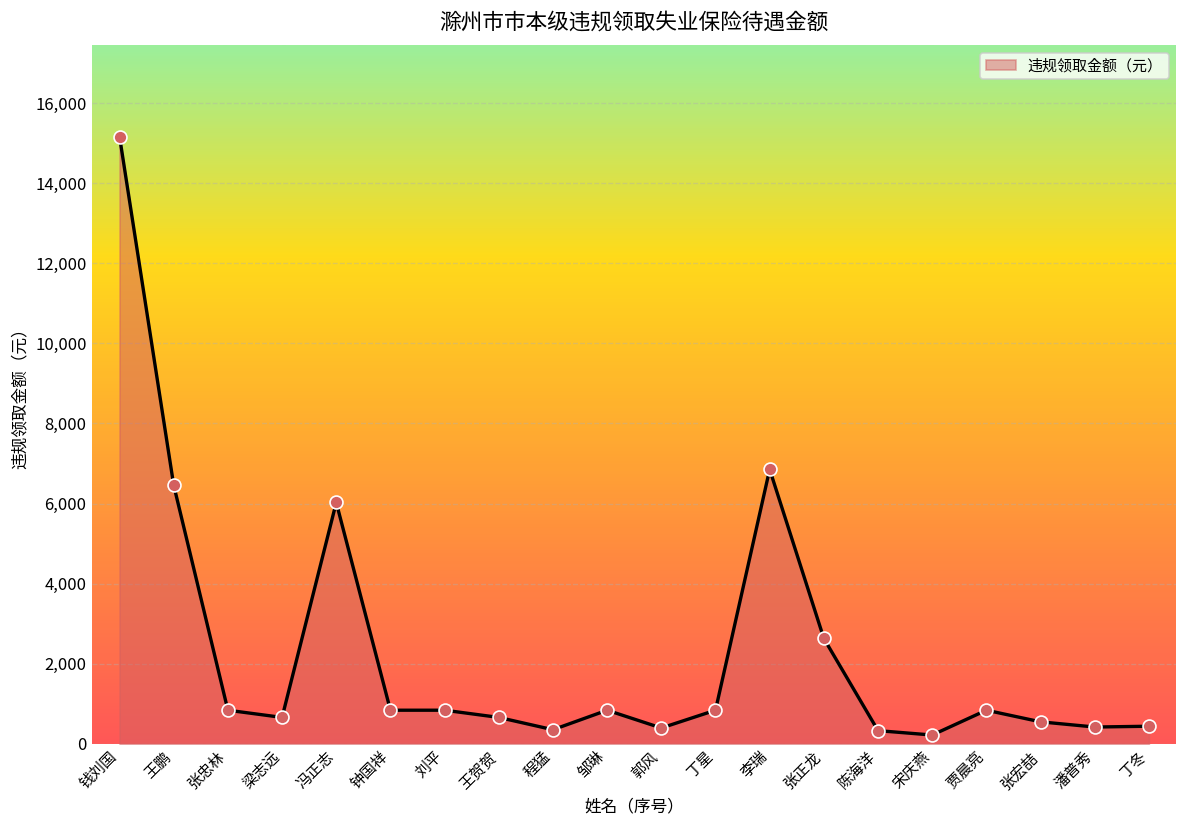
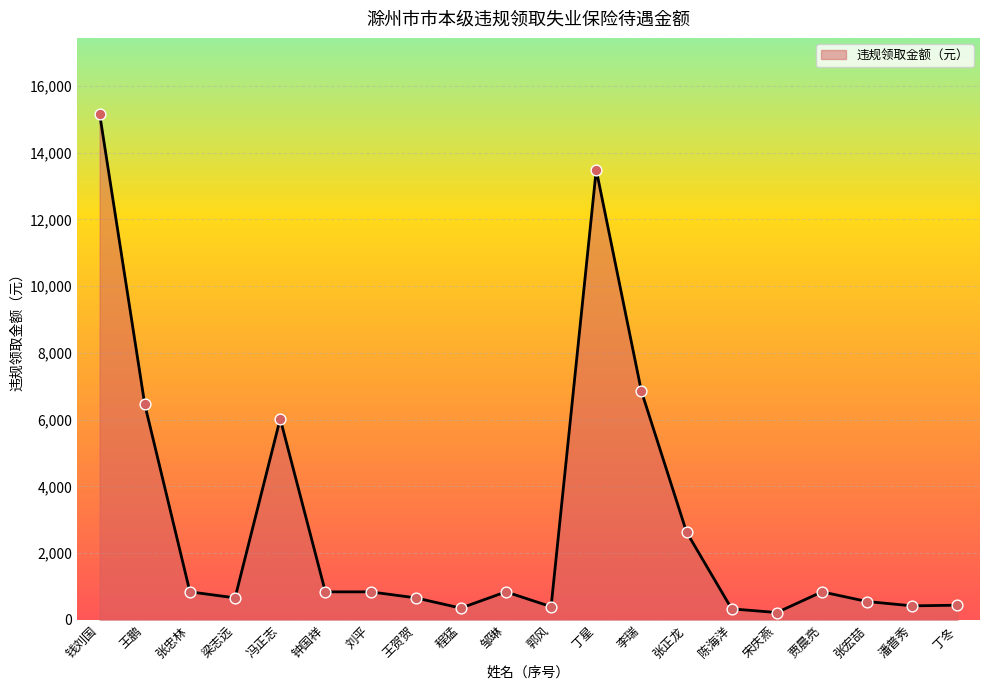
  {
    "钱刘国": "15,200",
    "王鹏": "6,500",
    "张忠林": "800",
    "梁志远": "700",
    "冯正志": "6,000",
    "钟国祥": "800",
    "刘平": "800",
    "王贺贺": "700",
    "程猛": "400",
    "邹琳": "800",
    "郭风": "400",
-   "丁星": "800",
+   "丁星": "13,500",
    "李瑞": "6,900",
    "张正龙": "2,600",
    "陈海洋": "300",
    "宋庆燕": "200",
    "贾晨亮": "800",
    "张宏喆": "600",
    "潘普秀": "400",
    "丁冬": "400"
  }
